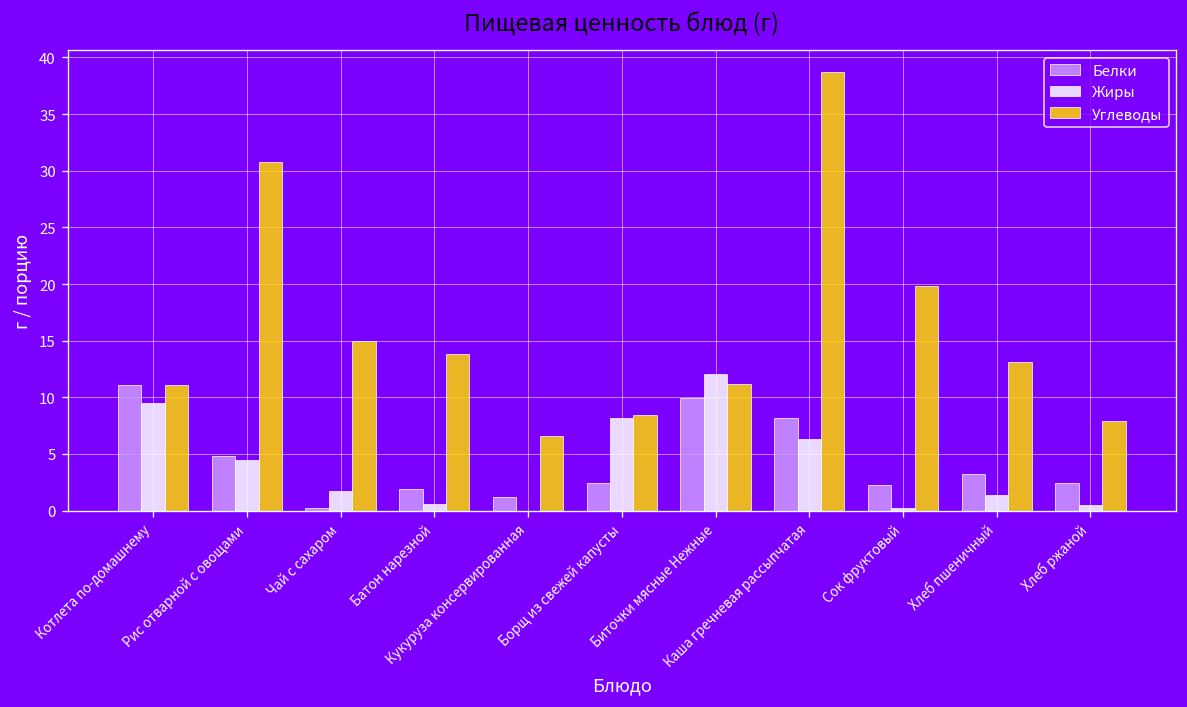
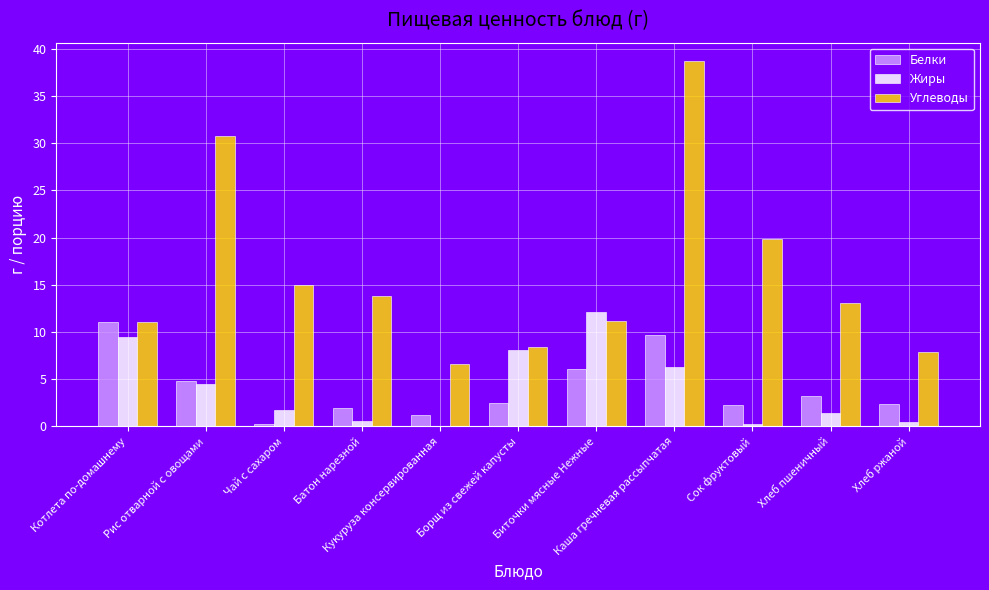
  {
    "Белки": {
      "Котлета по-домашнему": 11,
      "Рис отварной с овощами": 5,
      "Батон нарезной": 2,
      "Кукуруза консервированная": 1,
      "Борщ из свежей капусты": 2,
-     "Биточки мясные Нежные": 10,
-     "Каша гречневая рассыпчатая": 8,
+     "Биточки мясные Нежные": 6,
+     "Каша гречневая рассыпчатая": 10,
      "Сок фруктовый": 2,
      "Хлеб пшеничный": 3,
      "Хлеб ржаной": 2
    },
    "Жиры": {
      "Котлета по-домашнему": 10,
      "Рис отварной с овощами": 5,
      "Чай с сахаром": 2,
      "Батон нарезной": 1,
      "Кукуруза консервированная": 0,
      "Борщ из свежей капусты": 8,
      "Биточки мясные Нежные": 12,
      "Каша гречневая рассыпчатая": 6,
      "Хлеб пшеничный": 1,
      "Хлеб ржаной": 1
    },
    "Углеводы": {
      "Котлета по-домашнему": 11,
      "Рис отварной с овощами": 31,
      "Чай с сахаром": 15,
      "Батон нарезной": 14,
      "Кукуруза консервированная": 7,
      "Борщ из свежей капусты": 8,
      "Биточки мясные Нежные": 11,
      "Каша гречневая рассыпчатая": 39,
      "Сок фруктовый": 20,
      "Хлеб пшеничный": 13,
      "Хлеб ржаной": 8
    }
  }
